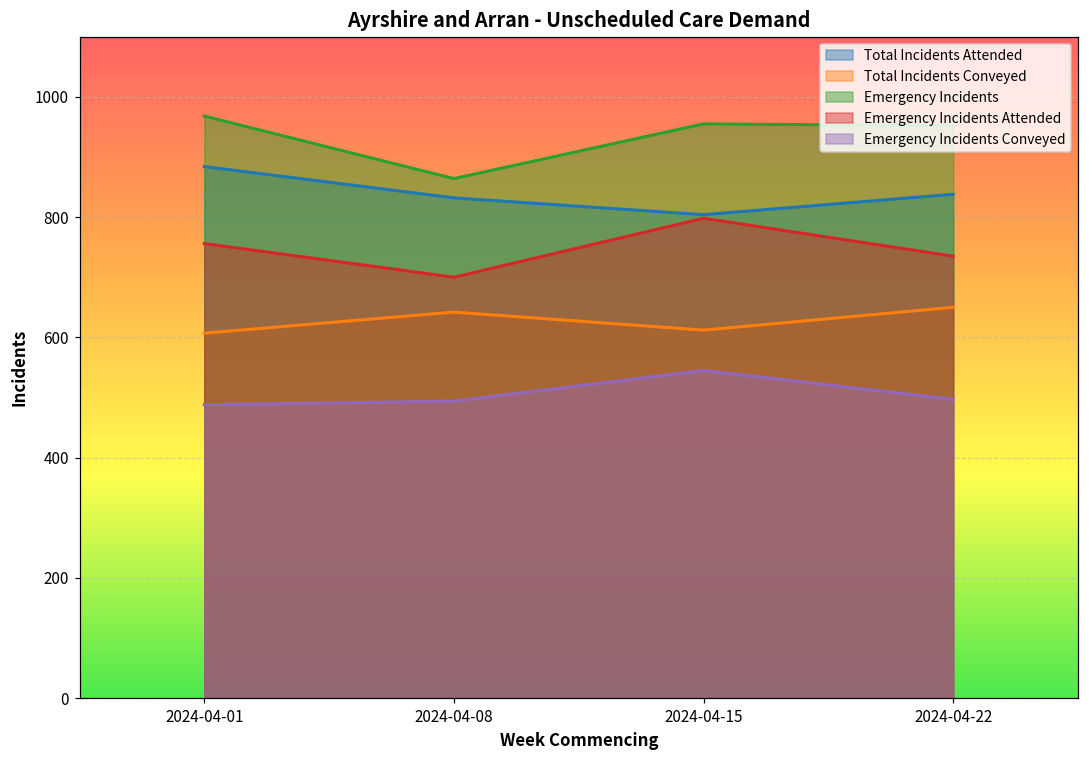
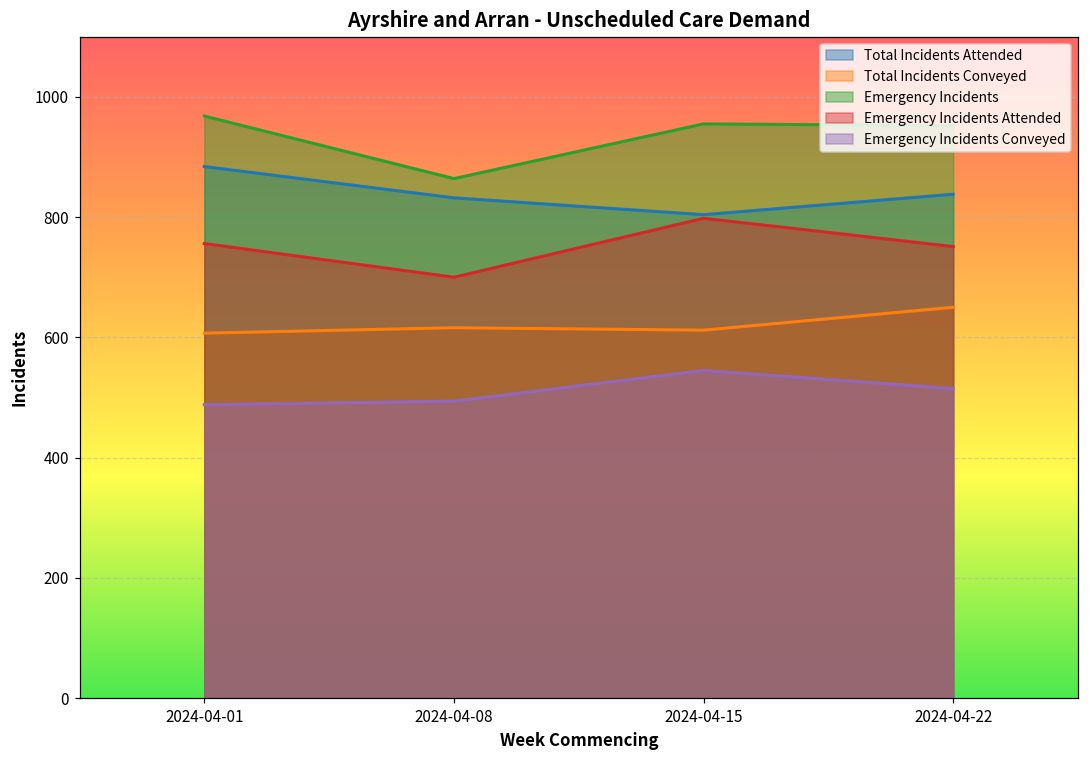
  {
    "Total Incidents Attended": {
      "2024-04-01": 880,
      "2024-04-08": 830,
      "2024-04-15": 800,
      "2024-04-22": 840
    },
    "Total Incidents Conveyed": {
      "2024-04-01": 610,
-     "2024-04-08": 640,
+     "2024-04-08": 620,
      "2024-04-15": 610,
      "2024-04-22": 650
    },
    "Emergency Incidents": {
      "2024-04-01": 970,
      "2024-04-08": 860,
      "2024-04-15": 960
    },
    "Emergency Incidents Attended": {
      "2024-04-01": 760,
      "2024-04-08": 700,
      "2024-04-15": 800,
-     "2024-04-22": 740
+     "2024-04-22": 750
    },
    "Emergency Incidents Conveyed": {
      "2024-04-01": 490,
      "2024-04-08": 490,
      "2024-04-15": 550,
-     "2024-04-22": 500
+     "2024-04-22": 520
    }
  }
